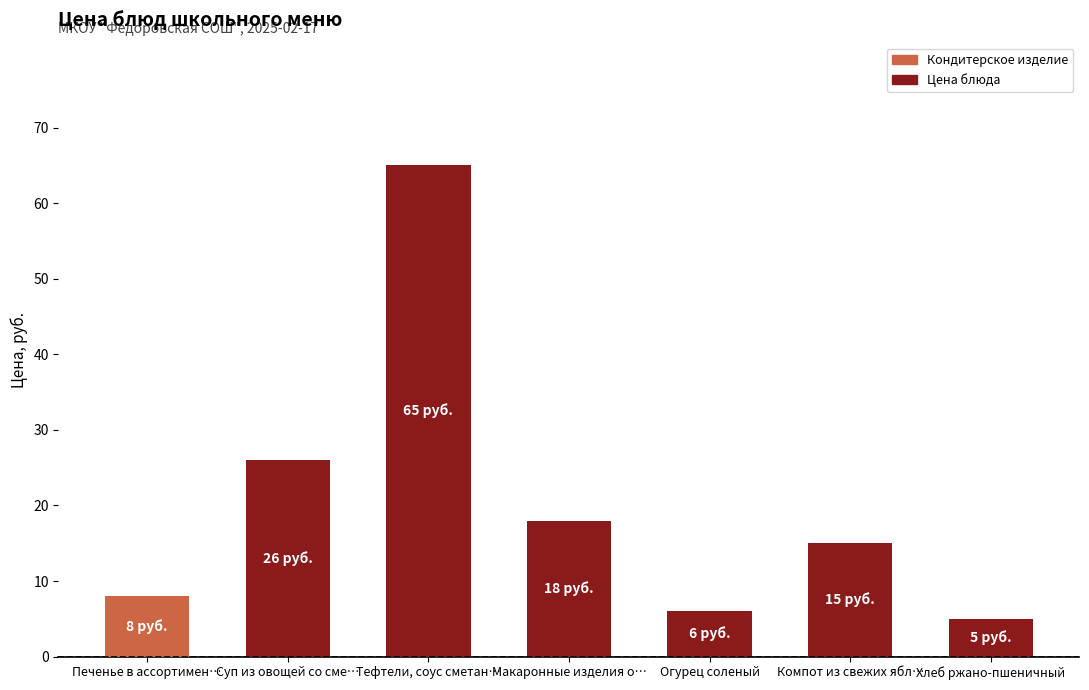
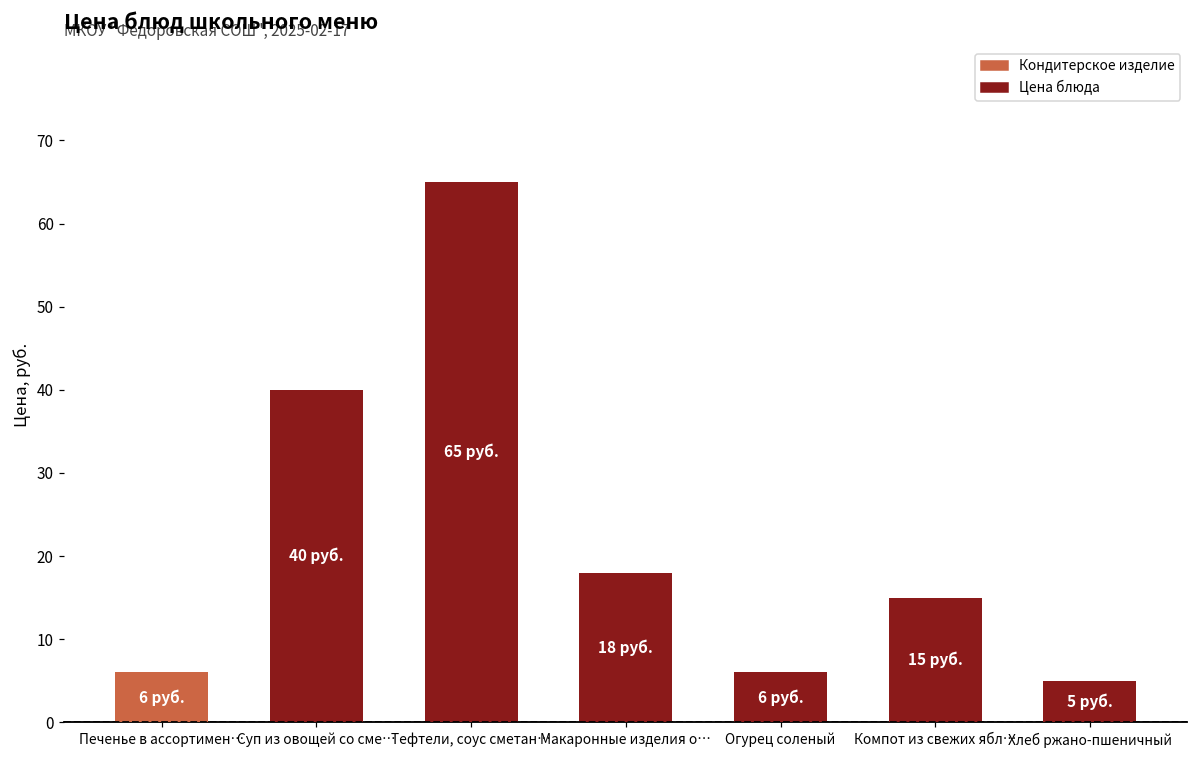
  {
-   "Печенье в ассортимен…": 8,
-   "Суп из овощей со сме…": 26,
+   "Печенье в ассортимен…": 6,
+   "Суп из овощей со сме…": 40,
    "Тефтели, соус сметан…": 65,
    "Макаронные изделия о…": 18,
    "Огурец соленый": 6,
    "Компот из свежих ябл…": 15,
    "Хлеб ржано-пшеничный": 5
  }
